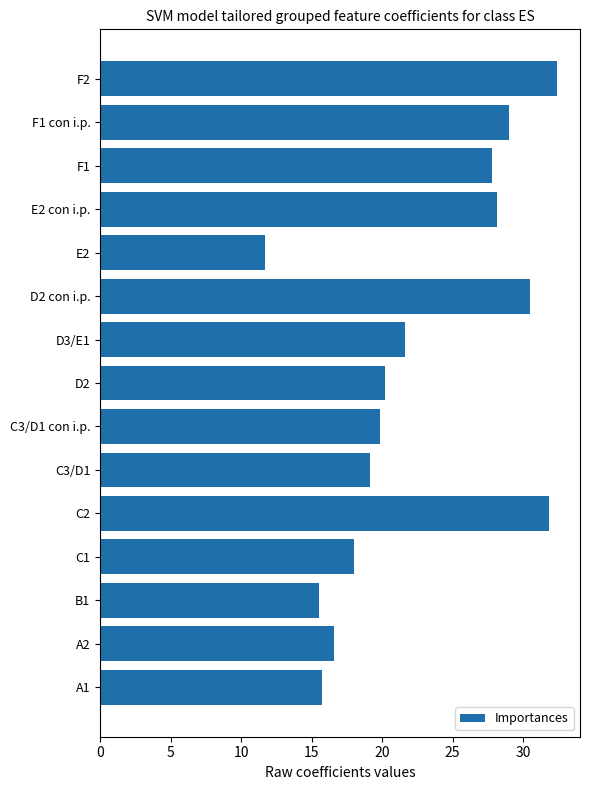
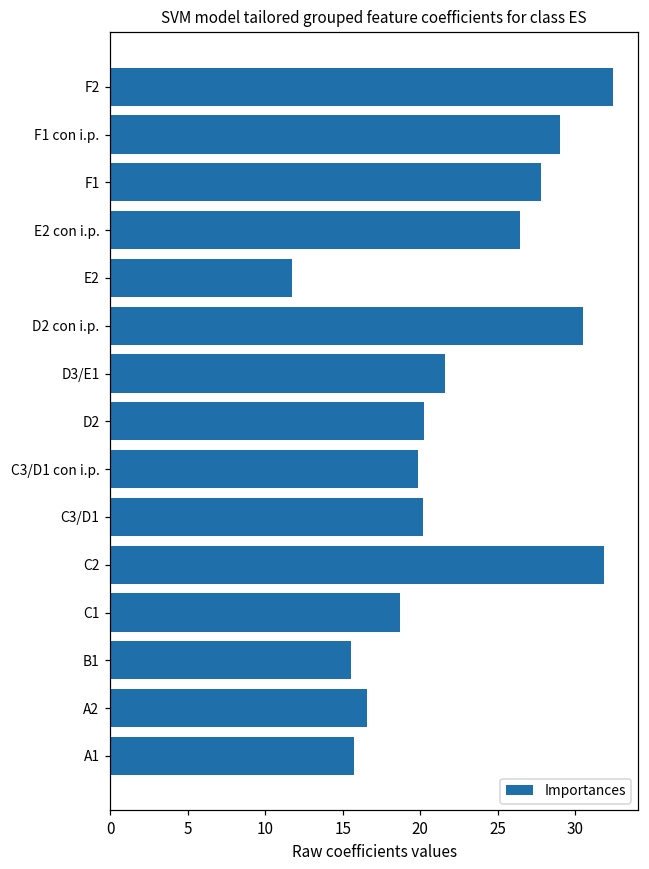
  {
    "F2": 32.4,
    "F1 con i.p.": 29.0,
    "F1": 27.8,
-   "E2 con i.p.": 28.2,
+   "E2 con i.p.": 26.4,
    "E2": 11.7,
    "D2 con i.p.": 30.5,
    "D3/E1": 21.6,
    "D2": 20.2,
    "C3/D1 con i.p.": 19.9,
-   "C3/D1": 19.1,
+   "C3/D1": 20.2,
    "C2": 31.9,
-   "C1": 18.0,
+   "C1": 18.7,
    "B1": 15.5,
    "A2": 16.6,
    "A1": 15.7
  }
